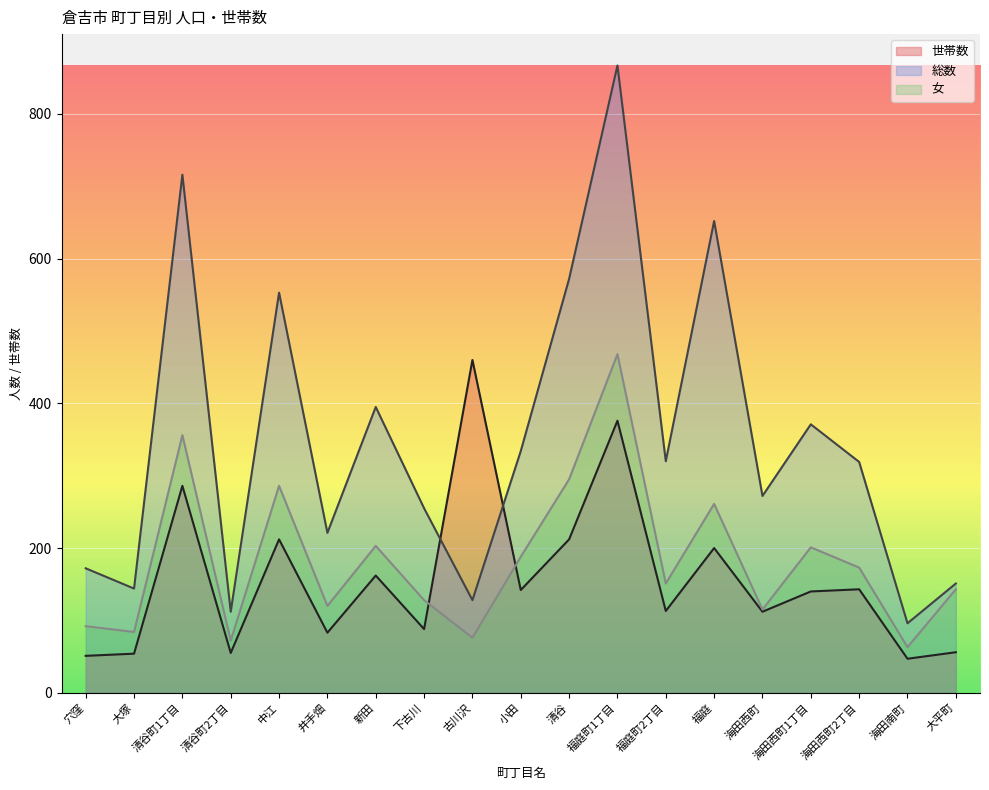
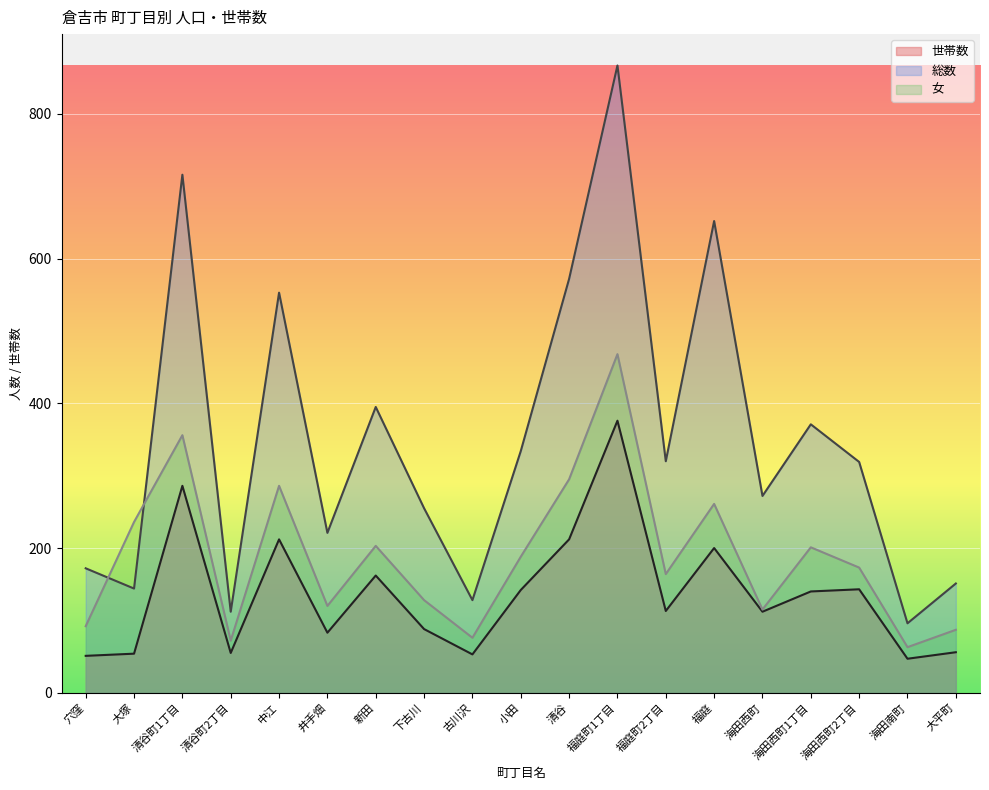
  {
    "世帯数": {
      "穴窪": 50,
      "大塚": 50,
      "清谷町1丁目": 290,
      "清谷町2丁目": 60,
      "中江": 210,
      "井手畑": 80,
      "新田": 160,
      "下古川": 90,
-     "古川沢": 460,
+     "古川沢": 50,
      "小田": 140,
      "清谷": 210,
      "福庭町1丁目": 380,
      "福庭町2丁目": 110,
      "福庭": 200,
      "海田西町1丁目": 140,
      "海田西町2丁目": 140,
      "海田南町": 50,
      "大平町": 60
    },
    "総数": {
      "穴窪": 170,
      "大塚": 140,
      "清谷町1丁目": 720,
      "清谷町2丁目": 110,
      "中江": 550,
      "井手畑": 220,
      "新田": 400,
      "下古川": 260,
      "古川沢": 130,
      "小田": 330,
      "清谷": 570,
      "福庭町1丁目": 870,
      "福庭町2丁目": 320,
      "福庭": 650,
      "海田西町": 270,
      "海田西町1丁目": 370,
      "海田西町2丁目": 320,
      "海田南町": 100,
      "大平町": 150
    },
    "女": {
      "穴窪": 90,
-     "大塚": 80,
+     "大塚": 240,
      "清谷町1丁目": 360,
      "清谷町2丁目": 70,
      "中江": 290,
      "井手畑": 120,
      "新田": 200,
      "下古川": 130,
      "古川沢": 80,
      "小田": 190,
      "清谷": 300,
      "福庭町1丁目": 470,
-     "福庭町2丁目": 150,
+     "福庭町2丁目": 160,
      "福庭": 260,
      "海田西町1丁目": 200,
      "海田西町2丁目": 170,
      "海田南町": 60,
-     "大平町": 140
+     "大平町": 90
    }
  }
